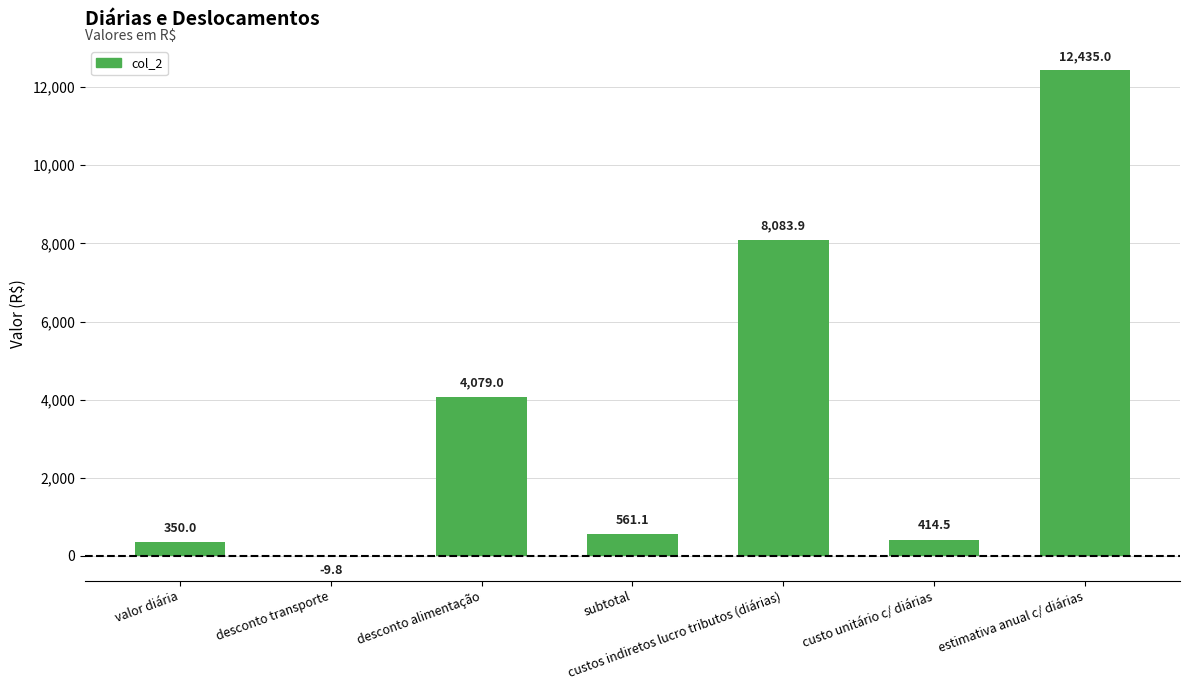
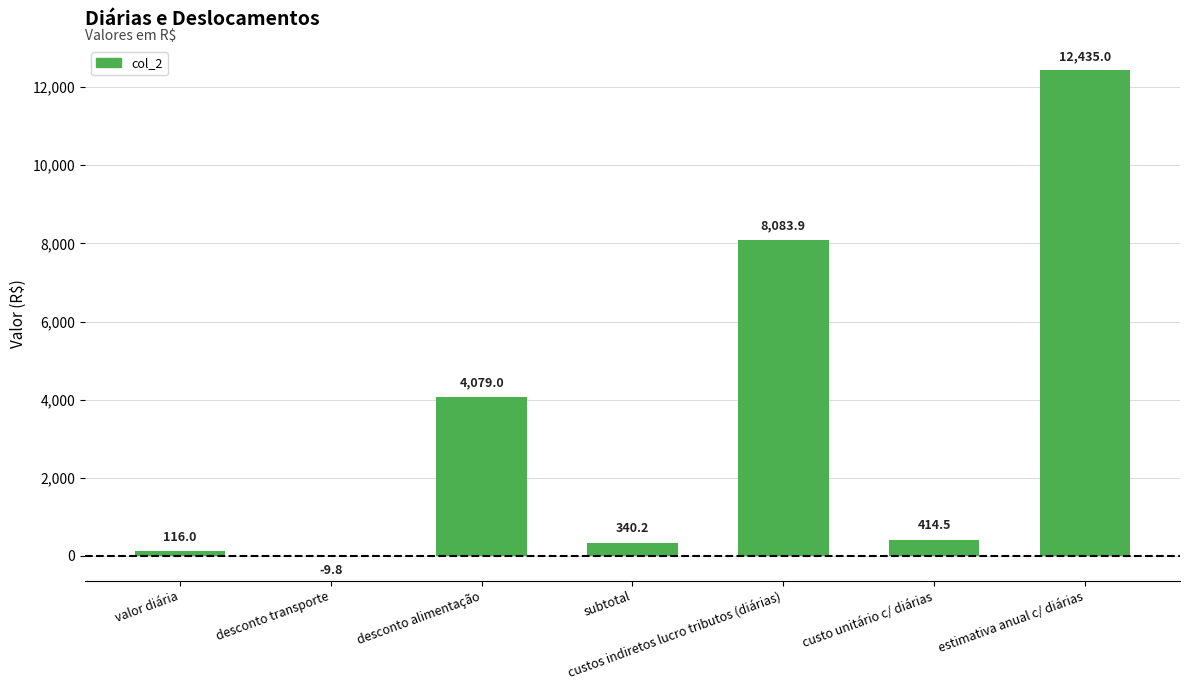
  {
-   "valor diária": "350.0",
+   "valor diária": "116.0",
    "desconto transporte": "-9.8",
    "desconto alimentação": "4,079.0",
-   "subtotal": "561.1",
+   "subtotal": "340.2",
    "custos indiretos lucro tributos (diárias)": "8,083.9",
    "custo unitário c/ diárias": "414.5",
    "estimativa anual c/ diárias": "12,435.0"
  }
